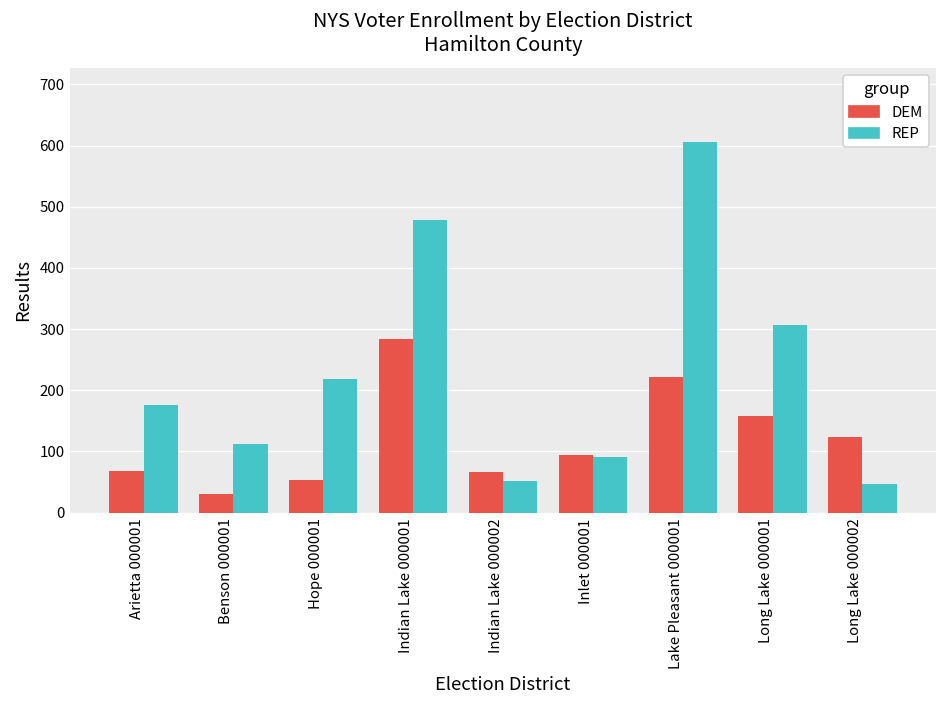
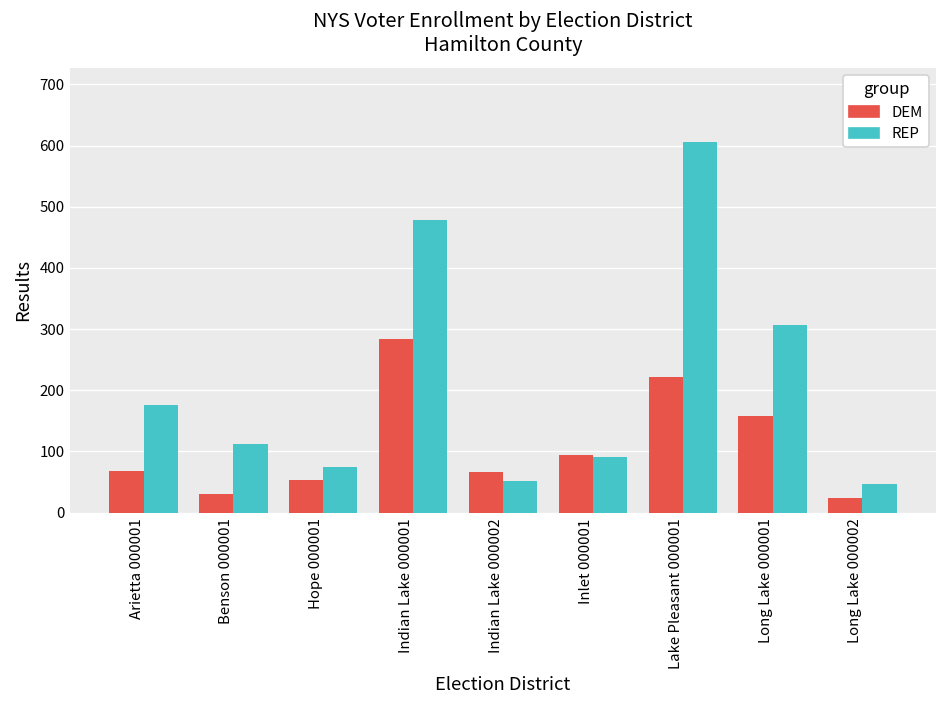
  {
    "DEM": {
      "Arietta 000001": 70,
      "Benson 000001": 30,
      "Hope 000001": 50,
      "Indian Lake 000001": 280,
      "Indian Lake 000002": 70,
      "Inlet 000001": 90,
      "Lake Pleasant 000001": 220,
      "Long Lake 000001": 160,
-     "Long Lake 000002": 120
+     "Long Lake 000002": 20
    },
    "REP": {
      "Arietta 000001": 180,
      "Benson 000001": 110,
-     "Hope 000001": 220,
+     "Hope 000001": 80,
      "Indian Lake 000001": 480,
      "Indian Lake 000002": 50,
      "Inlet 000001": 90,
      "Lake Pleasant 000001": 610,
      "Long Lake 000001": 310,
      "Long Lake 000002": 50
    }
  }
